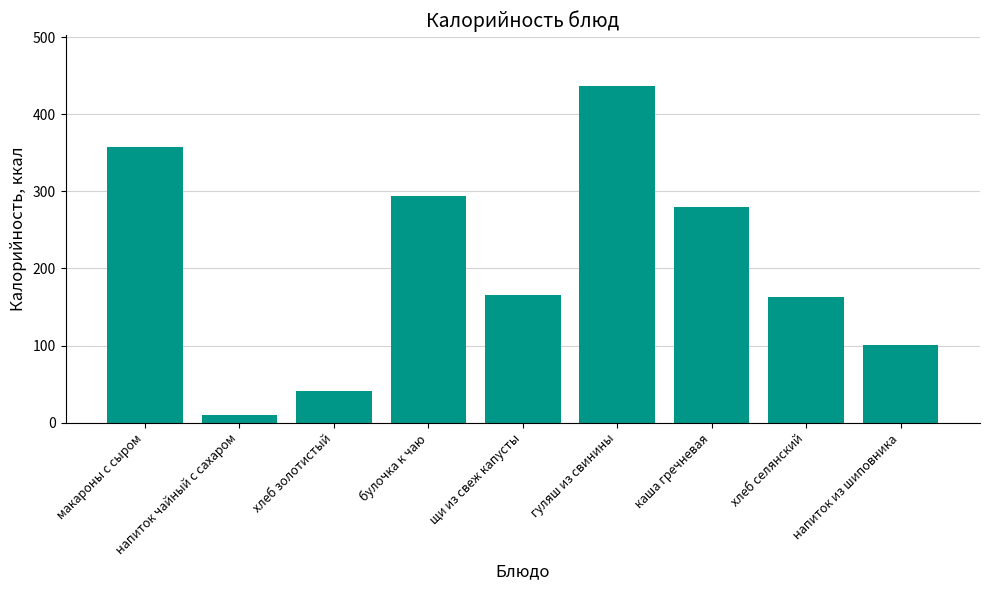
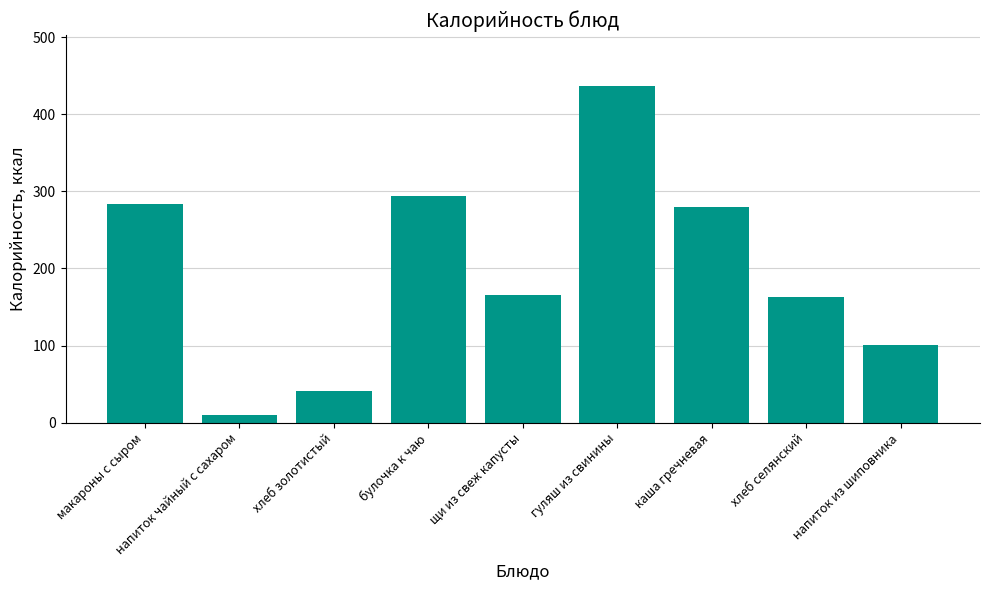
  {
-   "макароны с сыром": 360,
+   "макароны с сыром": 280,
    "напиток чайный с сахаром": 10,
    "хлеб золотистый": 40,
    "булочка к чаю": 290,
    "щи из свеж капусты": 170,
    "гуляш из свинины": 440,
    "каша гречневая": 280,
    "хлеб селянский": 160,
    "напиток из шиповника": 100
  }
